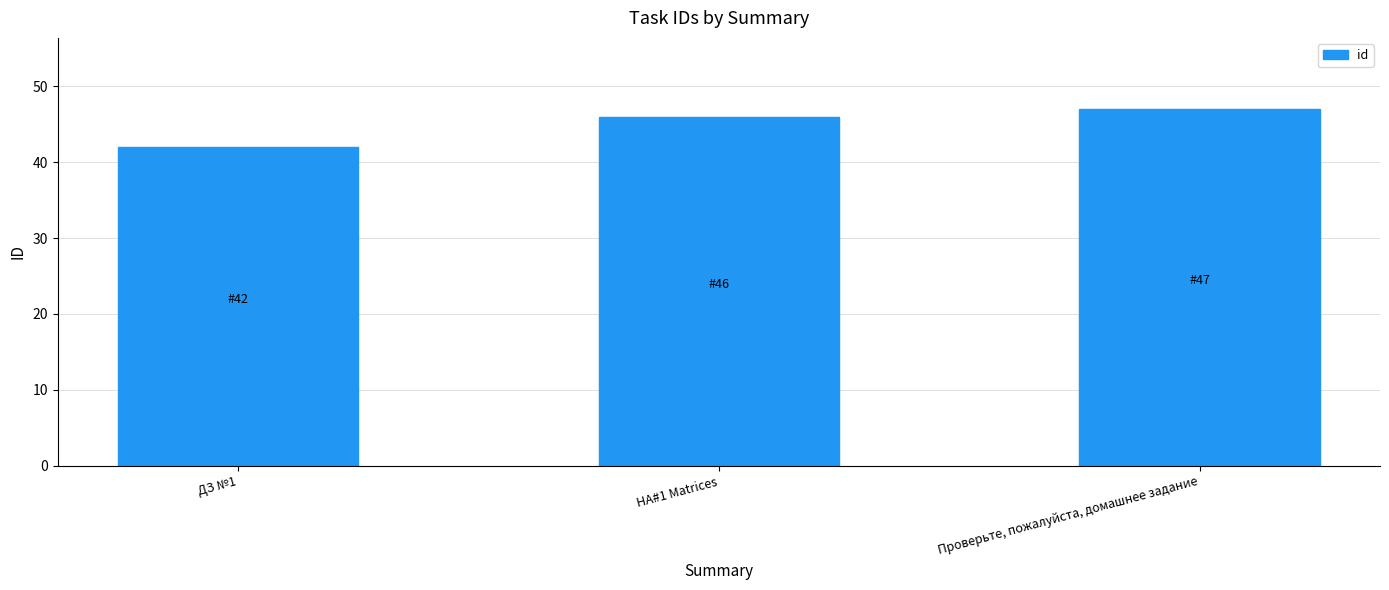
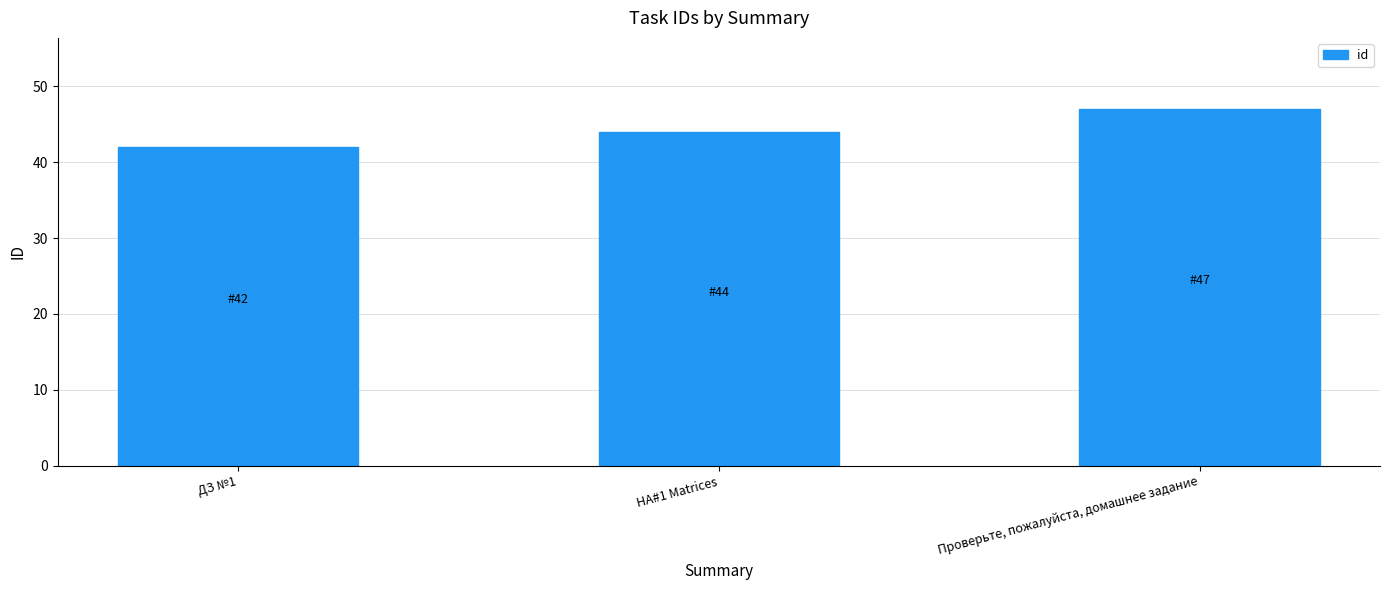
  {
    "ДЗ №1": 42,
-   "HA#1 Matrices": 46,
+   "HA#1 Matrices": 44,
    "Проверьте, пожалуйста, домашнее задание": 47
  }
